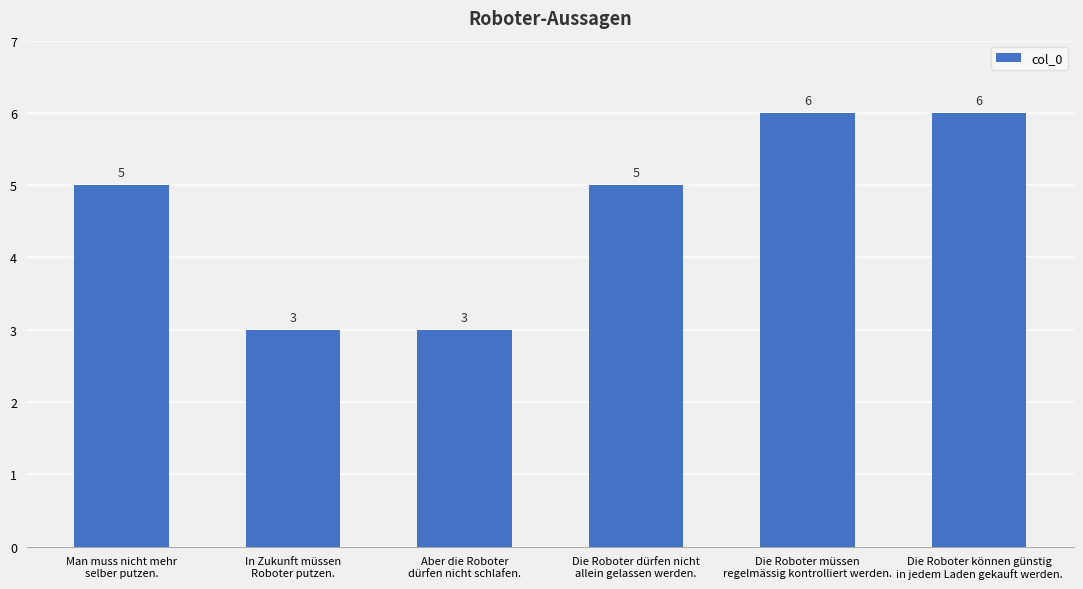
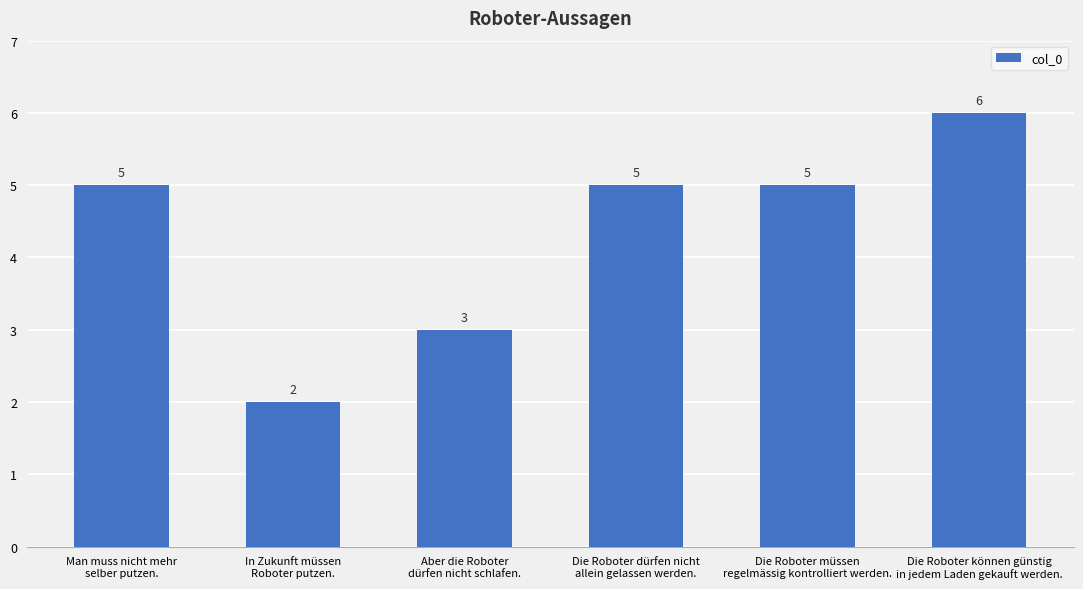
  {
    "Man muss nicht mehr selber putzen.": 5,
-   "In Zukunft müssen Roboter putzen.": 3,
+   "In Zukunft müssen Roboter putzen.": 2,
    "Aber die Roboter dürfen nicht schlafen.": 3,
    "Die Roboter dürfen nicht allein gelassen werden.": 5,
-   "Die Roboter müssen regelmässig kontrolliert werden.": 6,
+   "Die Roboter müssen regelmässig kontrolliert werden.": 5,
    "Die Roboter können günstig in jedem Laden gekauft werden.": 6
  }
